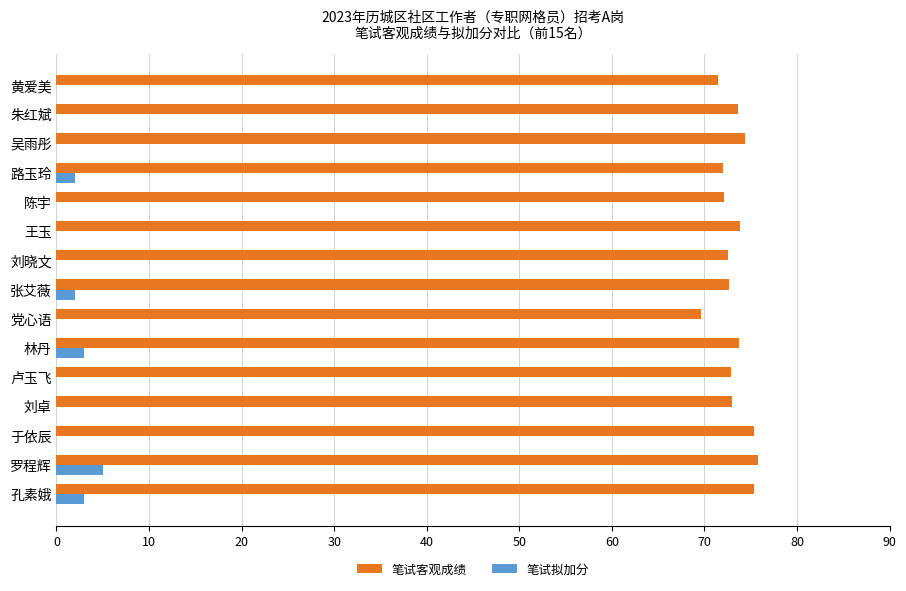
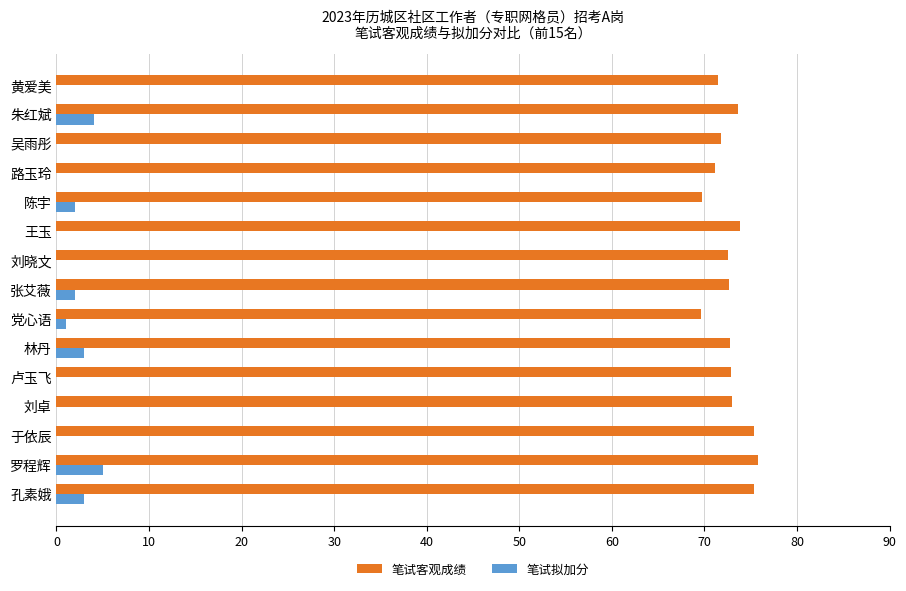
  {
    "笔试客观成绩": {
      "黄爱美": 72,
      "朱红斌": 74,
-     "吴雨彤": 74,
-     "路玉玲": 72,
-     "陈宇": 72,
+     "吴雨彤": 72,
+     "路玉玲": 71,
+     "陈宇": 70,
      "王玉": 74,
      "刘晓文": 73,
      "张艾薇": 73,
      "党心语": 70,
-     "林丹": 74,
+     "林丹": 73,
      "卢玉飞": 73,
      "刘卓": 73,
      "于依辰": 75,
      "罗程辉": 76,
      "孔素娥": 75
    },
    "笔试拟加分": {
      "黄爱美": 0,
-     "朱红斌": 0,
+     "朱红斌": 4,
      "吴雨彤": 0,
-     "路玉玲": 2,
-     "陈宇": 0,
+     "路玉玲": 0,
+     "陈宇": 2,
      "王玉": 0,
      "刘晓文": 0,
      "张艾薇": 2,
-     "党心语": 0,
+     "党心语": 1,
      "林丹": 3,
      "卢玉飞": 0,
      "刘卓": 0,
      "于依辰": 0,
      "罗程辉": 5,
      "孔素娥": 3
    }
  }
